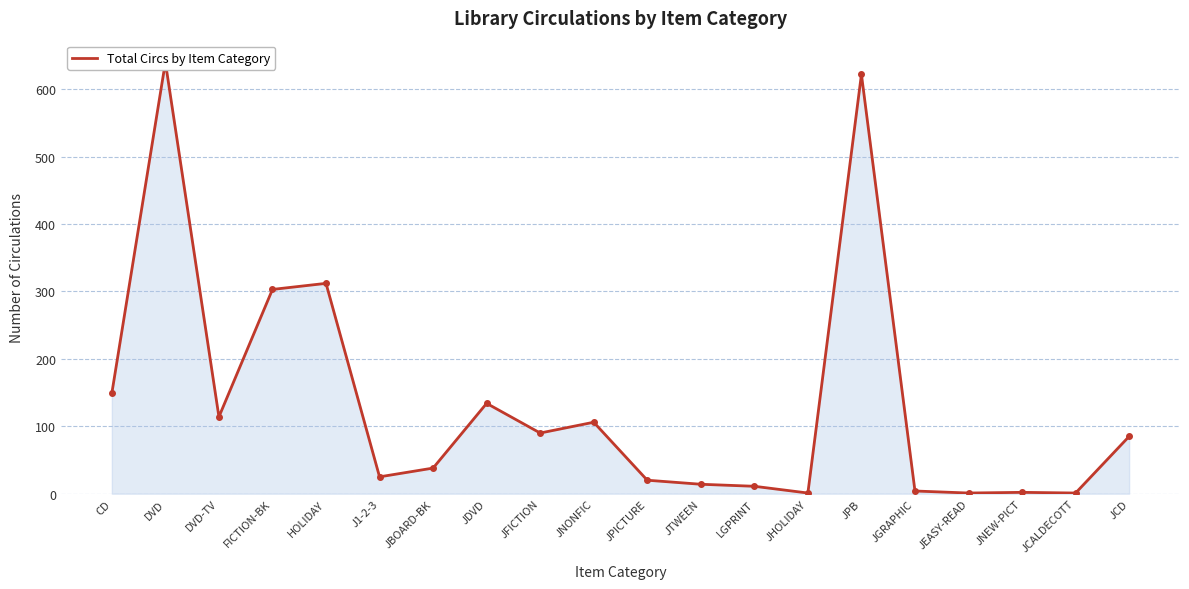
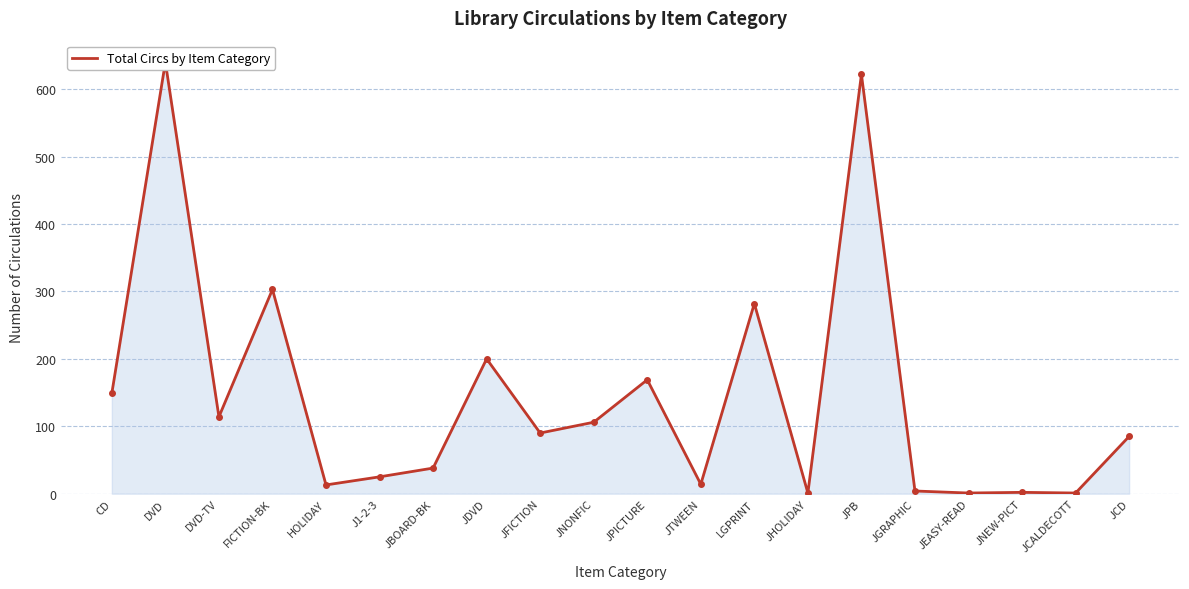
  {
    "CD": 150,
    "DVD-TV": 110,
    "FICTION-BK": 300,
-   "HOLIDAY": 310,
+   "HOLIDAY": 10,
    "J1-2-3": 30,
    "JBOARD-BK": 40,
-   "JDVD": 130,
+   "JDVD": 200,
    "JFICTION": 90,
    "JNONFIC": 110,
-   "JPICTURE": 20,
+   "JPICTURE": 170,
    "JTWEEN": 10,
-   "LGPRINT": 10,
+   "LGPRINT": 280,
    "JHOLIDAY": 0,
    "JPB": 620,
    "JGRAPHIC": 0,
    "JEASY-READ": 0,
    "JNEW-PICT": 0,
    "JCALDECOTT": 0,
    "JCD": 90
  }
